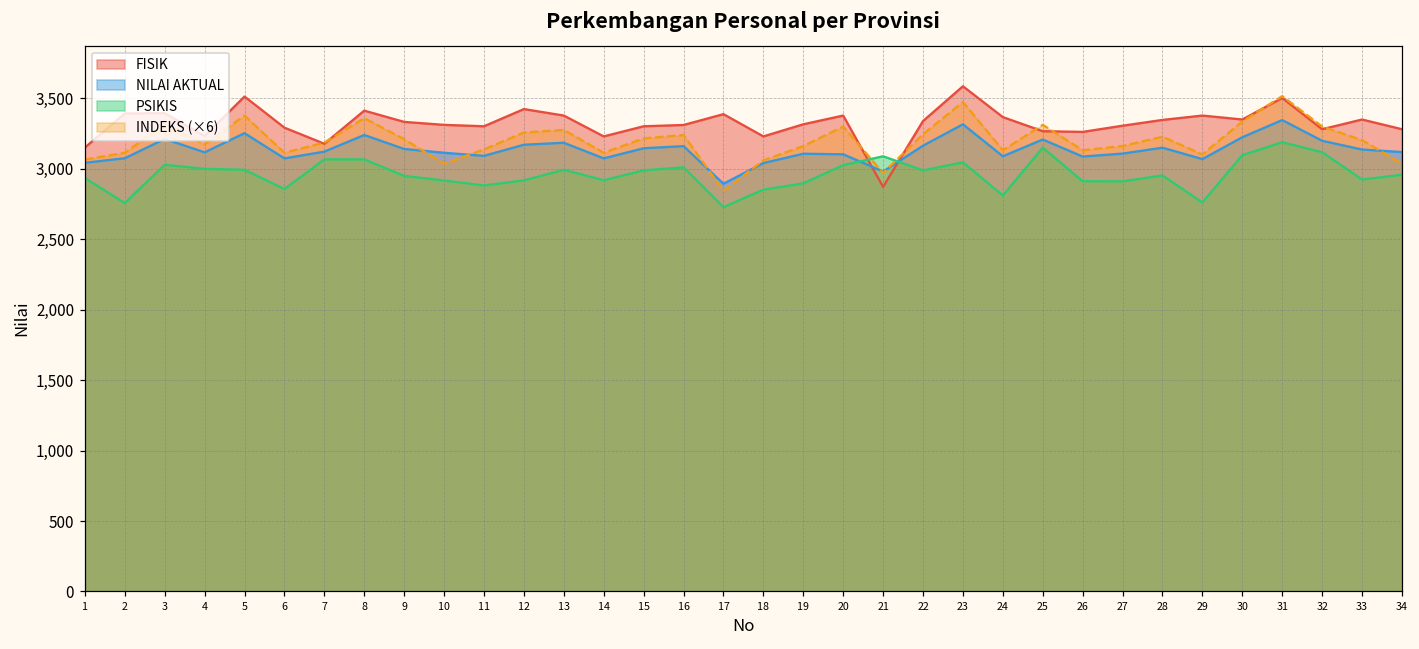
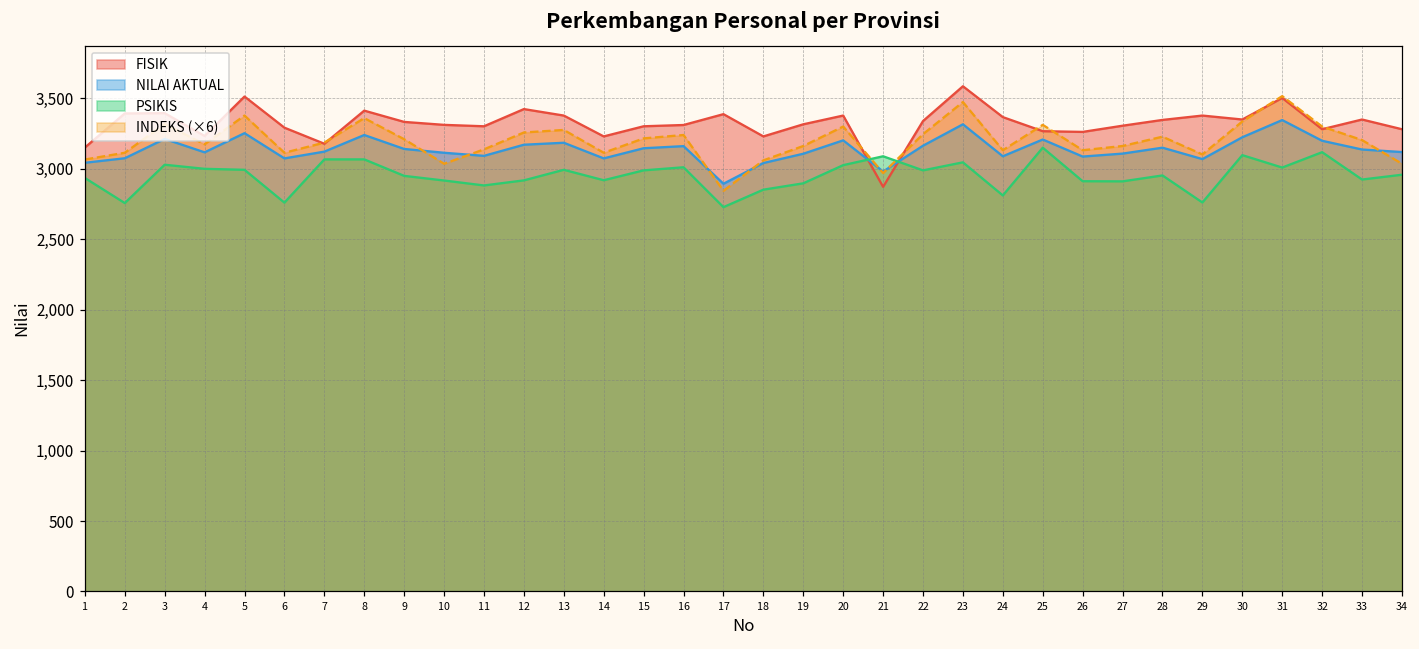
  {
    "FISIK": {
      "1": "3,150",
      "5": "3,510",
      "6": "3,290",
      "8": "3,410",
      "9": "3,330",
      "10": "3,310",
      "11": "3,300",
      "12": "3,420",
      "13": "3,380",
      "14": "3,230",
      "15": "3,300",
      "16": "3,310",
      "17": "3,390",
      "18": "3,230",
      "19": "3,320",
      "20": "3,380",
      "21": "2,870",
      "22": "3,340",
      "23": "3,590",
      "24": "3,370",
      "25": "3,270",
      "26": "3,260",
      "27": "3,310",
      "28": "3,350",
      "29": "3,380",
      "33": "3,350",
      "34": "3,280"
    },
    "NILAI AKTUAL": {
      "1": "3,040",
      "2": "3,080",
      "4": "3,120",
      "5": "3,250",
      "6": "3,070",
      "7": "3,120",
      "8": "3,240",
      "9": "3,140",
      "10": "3,110",
      "11": "3,090",
      "12": "3,170",
      "13": "3,190",
      "14": "3,070",
      "15": "3,150",
      "16": "3,160",
      "17": "2,890",
      "19": "3,110",
-     "20": "3,100",
+     "20": "3,200",
      "22": "3,160",
      "23": "3,320",
      "24": "3,090",
      "25": "3,210",
      "26": "3,090",
      "27": "3,110",
      "28": "3,150",
      "29": "3,070",
      "30": "3,220",
      "31": "3,350",
      "32": "3,200",
      "33": "3,140",
      "34": "3,120"
    },
    "PSIKIS": {
      "1": "2,940",
      "2": "2,760",
      "3": "3,030",
      "4": "3,000",
      "5": "2,990",
-     "6": "2,860",
+     "6": "2,760",
      "7": "3,070",
      "8": "3,070",
      "9": "2,950",
      "10": "2,920",
      "11": "2,880",
      "12": "2,920",
      "13": "2,990",
      "14": "2,920",
      "15": "2,990",
      "16": "3,010",
      "17": "2,730",
      "18": "2,850",
      "19": "2,900",
      "20": "3,030",
      "21": "3,090",
      "22": "2,990",
      "23": "3,050",
      "24": "2,810",
      "25": "3,150",
      "26": "2,910",
      "27": "2,910",
      "28": "2,950",
      "29": "2,760",
      "30": "3,100",
-     "31": "3,190",
+     "31": "3,010",
      "32": "3,120",
      "33": "2,920",
      "34": "2,960"
    },
    "INDEKS (×6)": {
      "1": "3,070",
      "2": "3,110",
      "4": "3,170",
      "5": "3,380",
      "6": "3,110",
      "8": "3,360",
      "9": "3,210",
      "10": "3,040",
      "11": "3,140",
      "12": "3,260",
      "13": "3,280",
      "14": "3,110",
      "15": "3,220",
      "16": "3,240",
      "17": "2,840",
      "19": "3,160",
      "20": "3,300",
      "22": "3,250",
      "23": "3,470",
      "24": "3,130",
      "25": "3,310",
      "26": "3,130",
      "27": "3,160",
      "28": "3,230",
      "29": "3,100",
      "33": "3,200",
      "34": "3,040"
    }
  }
